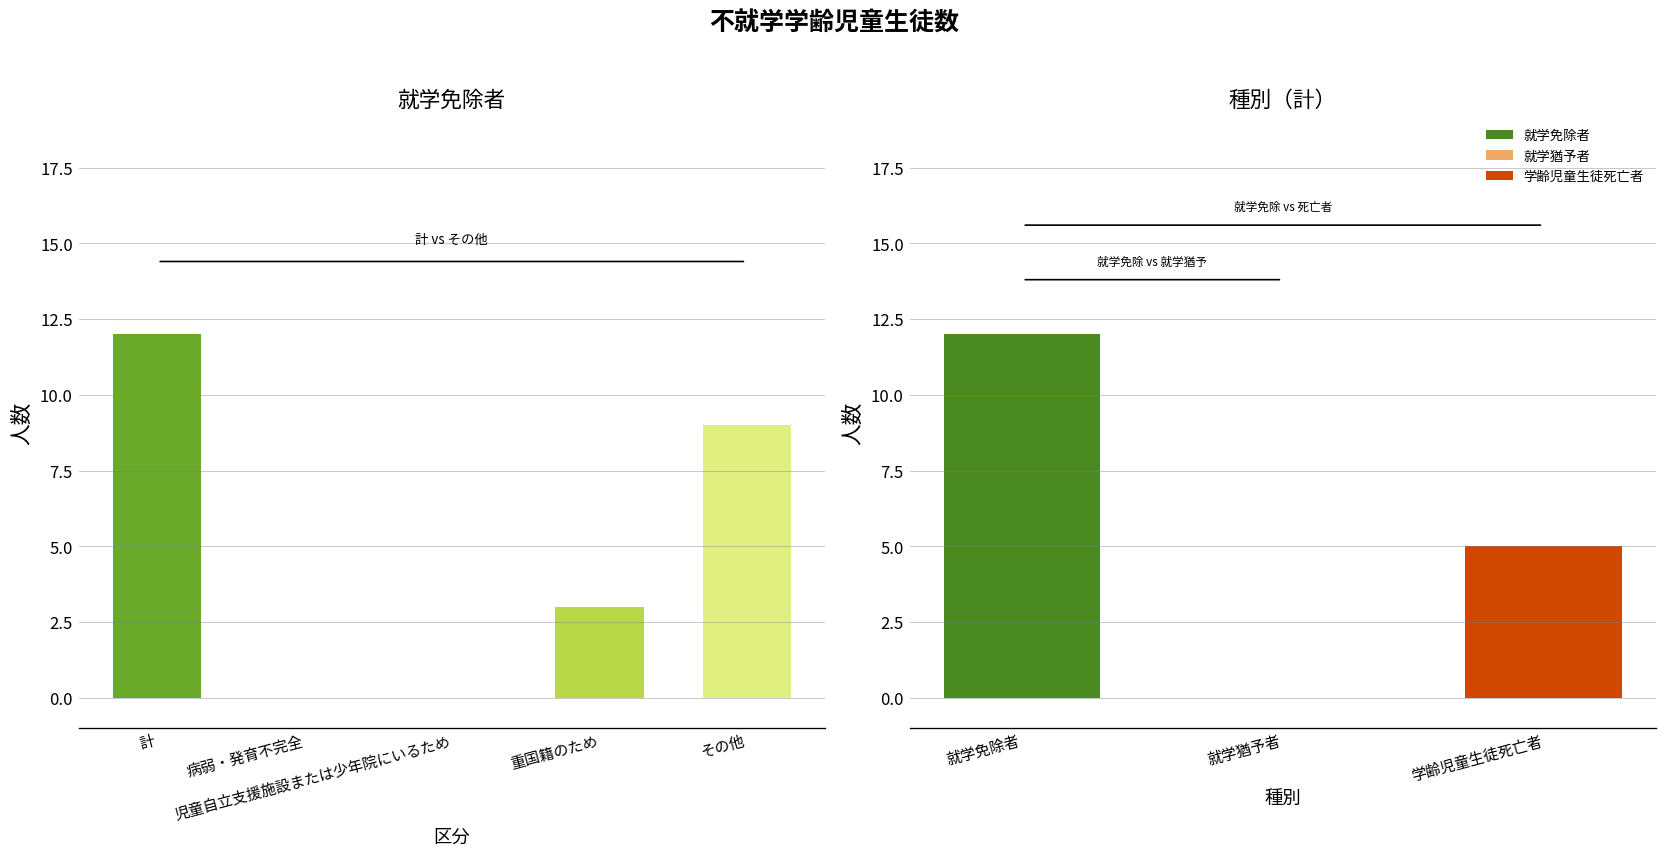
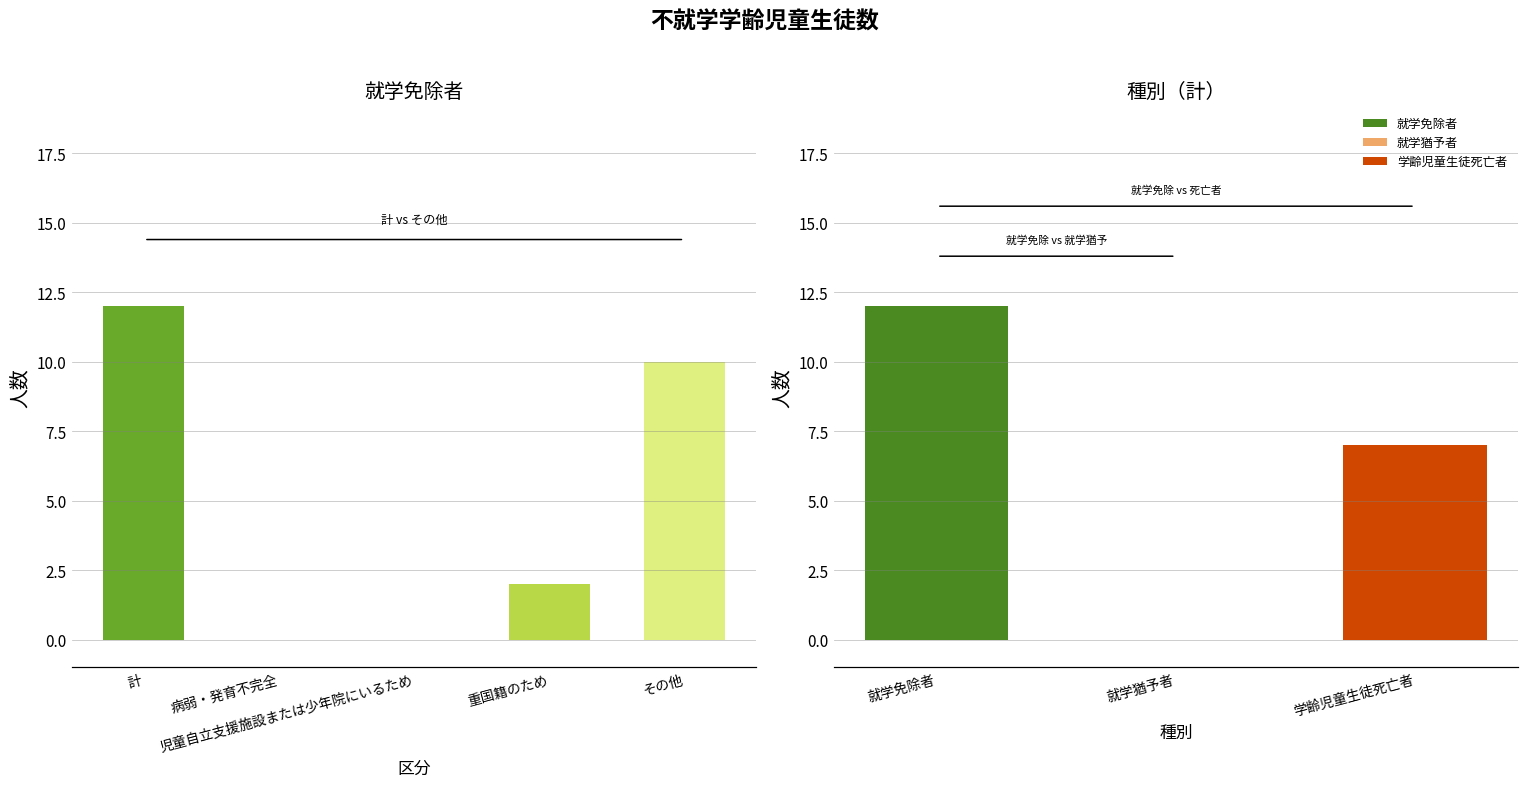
  {
    "就学免除者": {
      "計": 12,
      "病弱・発育不完全": 0,
      "児童自立支援施設または少年院にいるため": 0,
-     "重国籍のため": 3,
-     "その他": 9
+     "重国籍のため": 2,
+     "その他": 10
    },
    "種別（計）": {
      "就学免除者": 12,
      "就学猶予者": 0,
-     "学齢児童生徒死亡者": 5
+     "学齢児童生徒死亡者": 7
    }
  }
